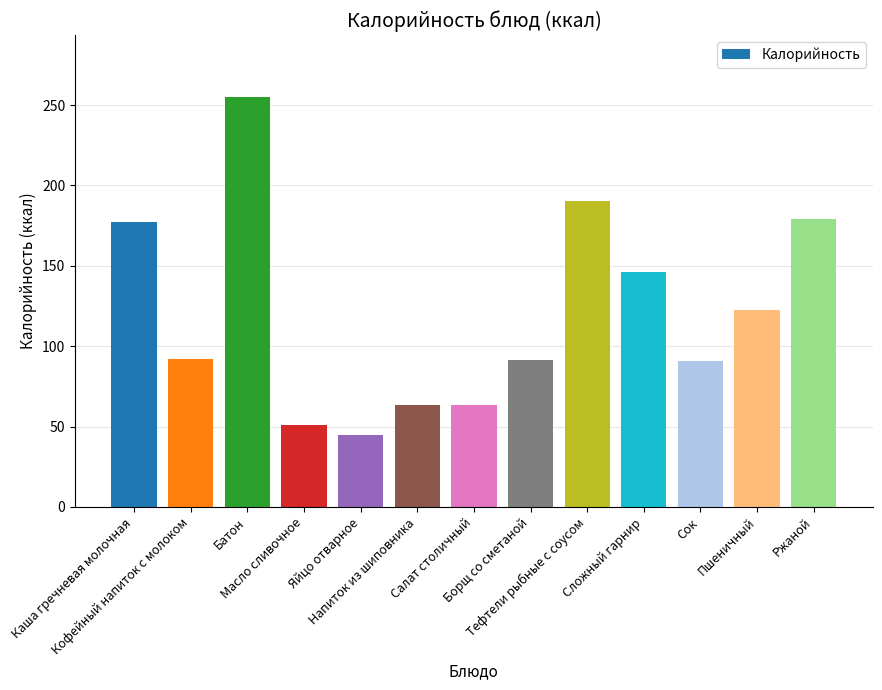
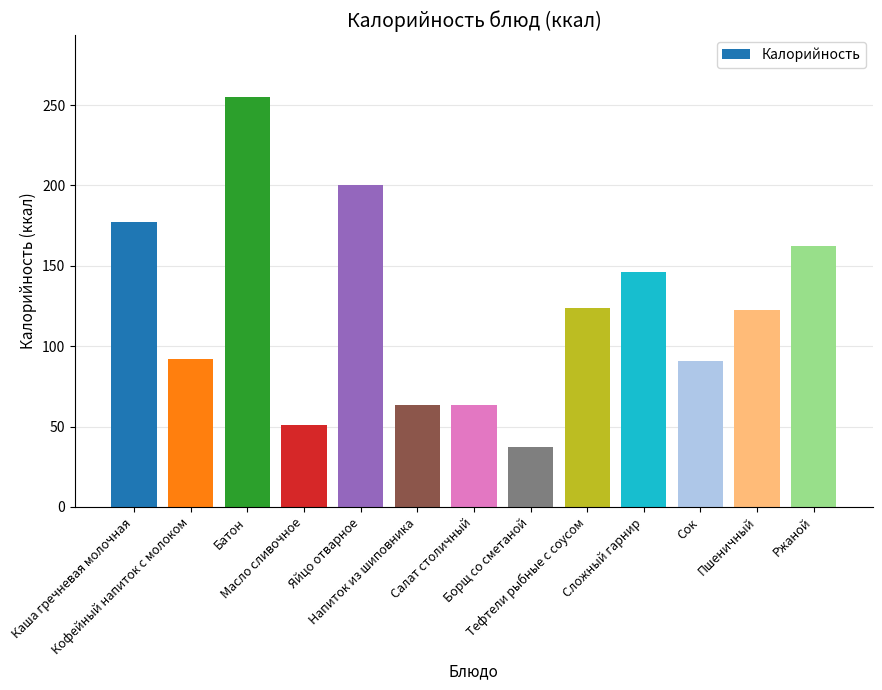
  {
    "Каша гречневая молочная": 177,
    "Кофейный напиток с молоком": 92,
    "Батон": 255,
    "Масло сливочное": 51,
-   "Яйцо отварное": 45,
+   "Яйцо отварное": 201,
    "Напиток из шиповника": 63,
    "Салат столичный": 63,
-   "Борщ со сметаной": 91,
-   "Тефтели рыбные с соусом": 190,
+   "Борщ со сметаной": 37,
+   "Тефтели рыбные с соусом": 124,
    "Сложный гарнир": 146,
    "Сок": 91,
    "Пшеничный": 123,
-   "Ржаной": 179
+   "Ржаной": 162
  }
